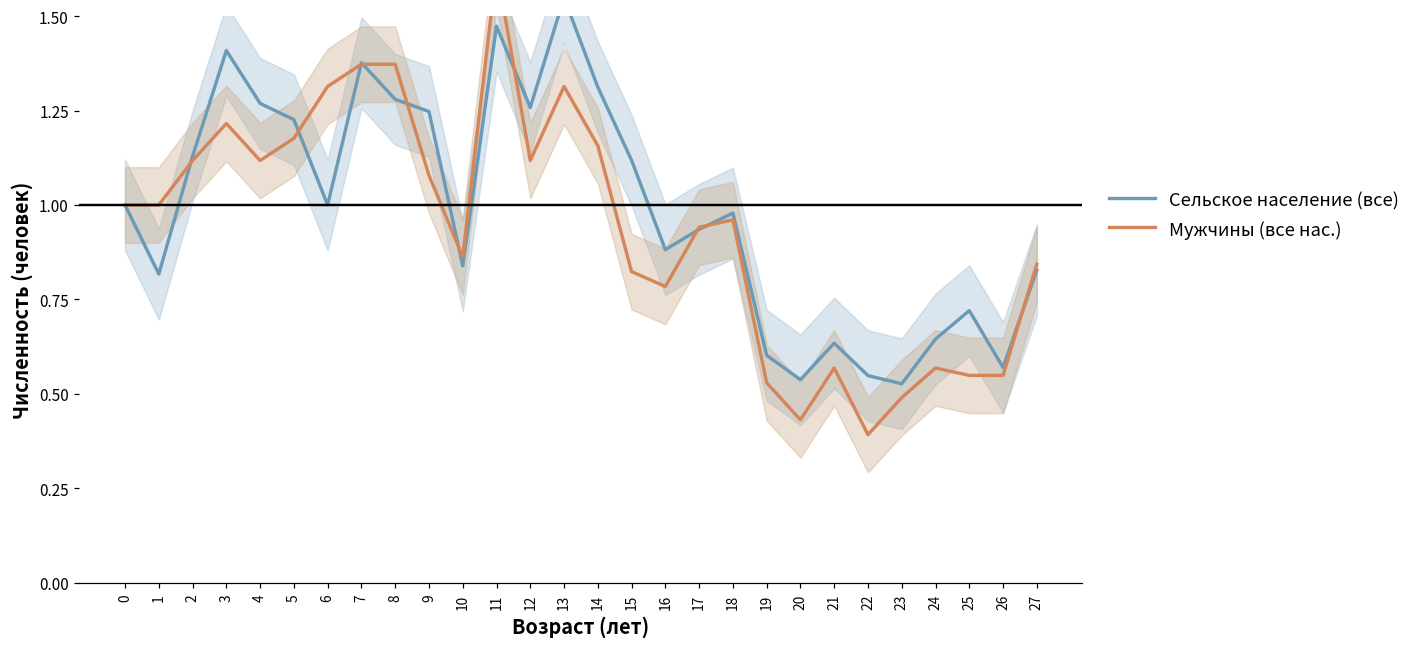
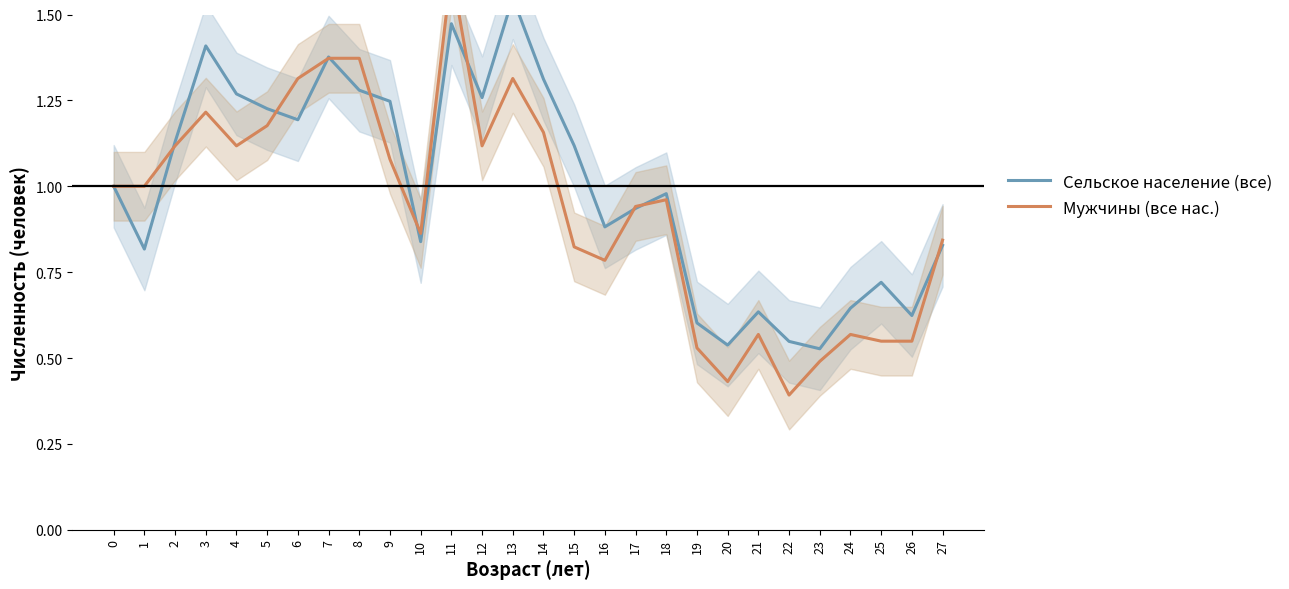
  {
    "Сельское население (все)": {
      "1": 0.82,
      "2": 1.13,
      "3": 1.41,
      "4": 1.27,
      "5": 1.23,
-     "6": 1.00,
+     "6": 1.19,
      "8": 1.28,
      "9": 1.25,
      "10": 0.84,
      "11": 1.47,
      "12": 1.26,
      "14": 1.31,
      "15": 1.12,
      "18": 0.98,
      "19": 0.60,
      "21": 0.63,
      "22": 0.55,
      "23": 0.53,
      "24": 0.65,
      "25": 0.72,
-     "26": 0.57,
+     "26": 0.62,
      "27": 0.83
    }
  }
